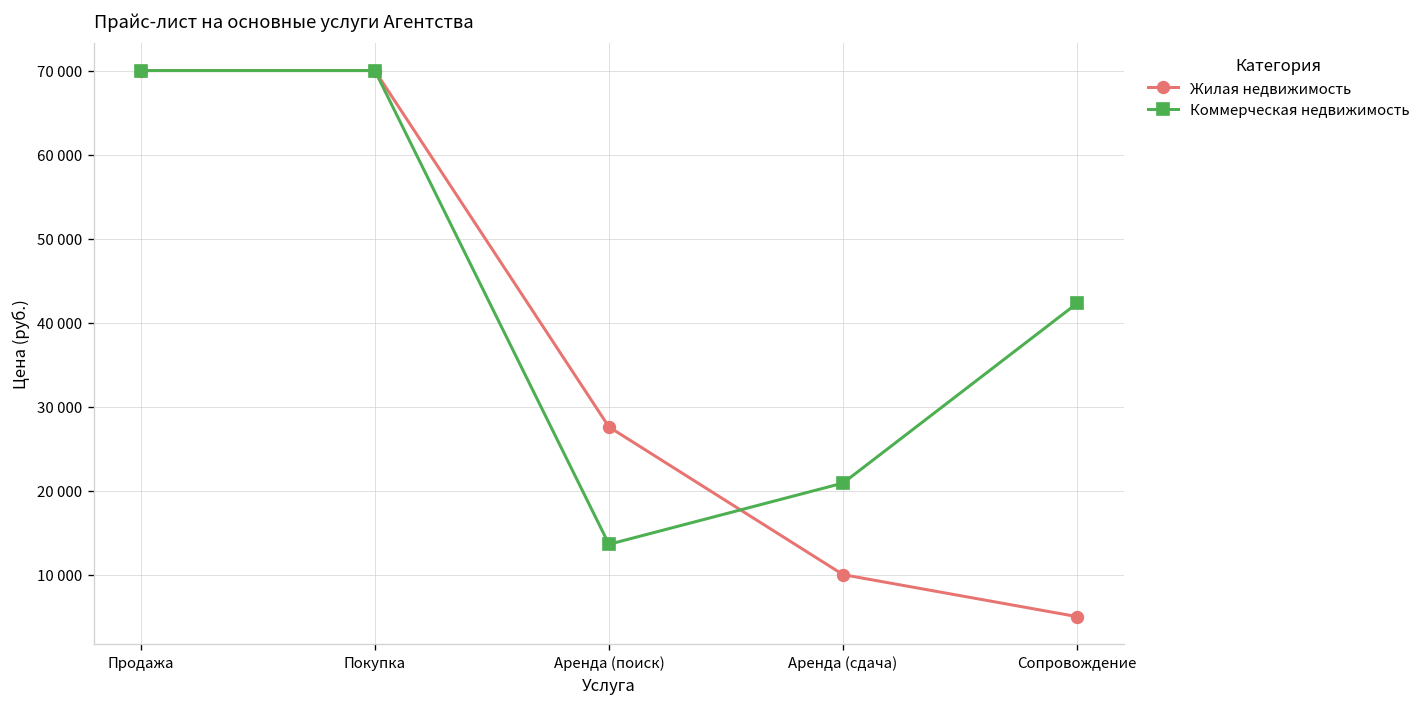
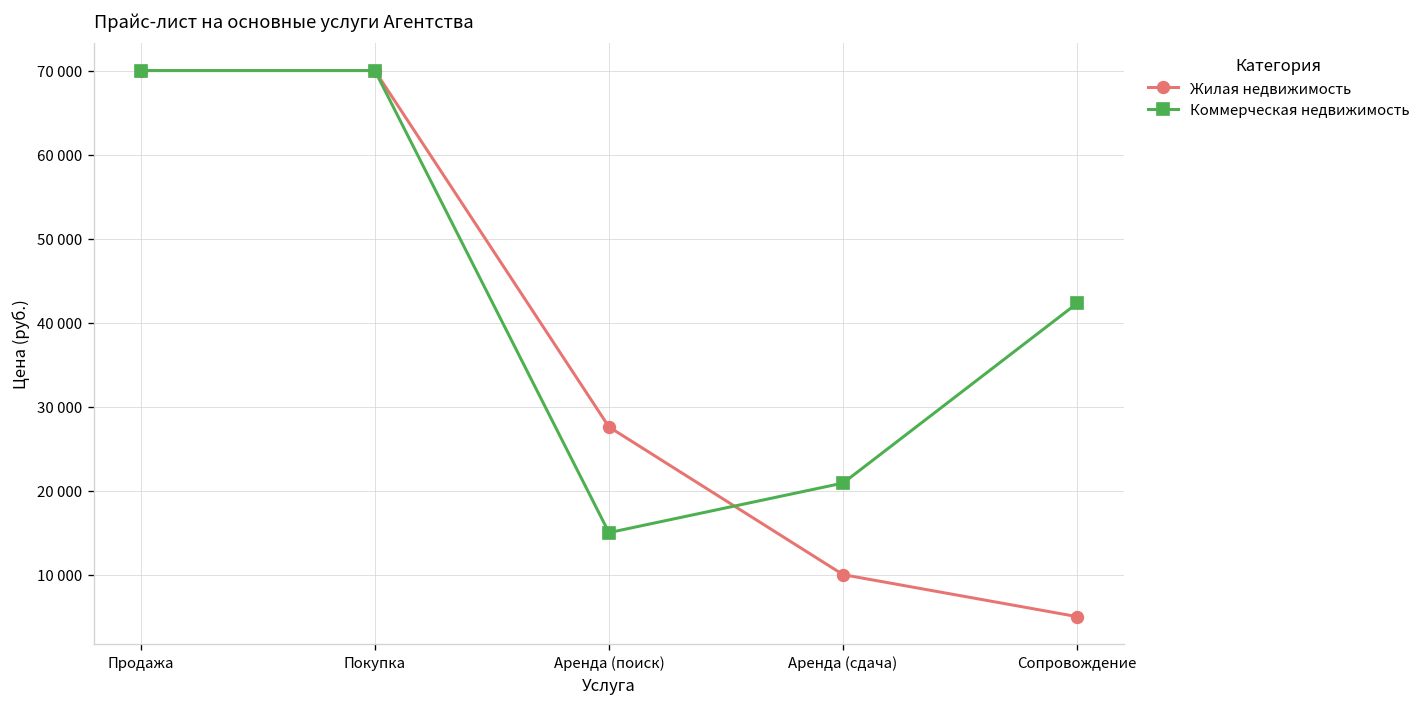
  {
    "Жилая недвижимость": {
      "Аренда (поиск)": 28000,
      "Аренда (сдача)": 10000,
      "Сопровождение": 5000
    },
    "Коммерческая недвижимость": {
-     "Аренда (поиск)": 14000,
+     "Аренда (поиск)": 15000,
      "Аренда (сдача)": 21000,
      "Сопровождение": 42000
    }
  }
